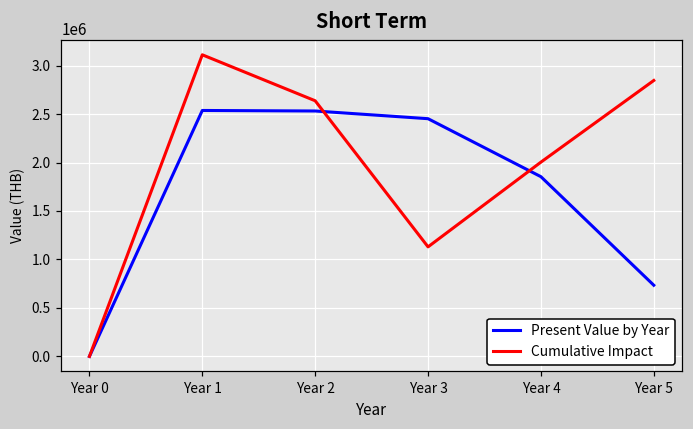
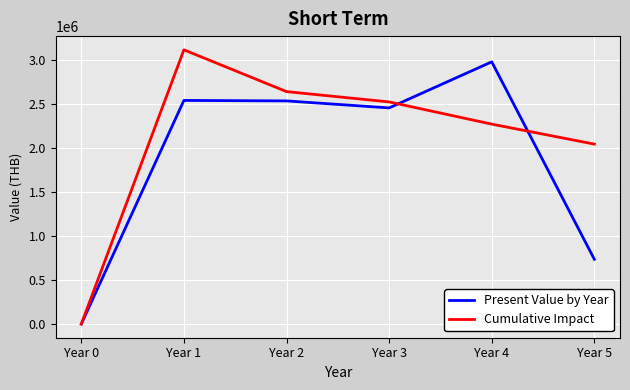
  {
    "Present Value by Year": {
      "Year 1": 2500000,
      "Year 2": 2500000,
      "Year 3": 2500000,
-     "Year 4": 1900000,
+     "Year 4": 3000000,
      "Year 5": 700000
    },
    "Cumulative Impact": {
      "Year 1": 3100000,
      "Year 2": 2600000,
-     "Year 3": 1100000,
-     "Year 4": 2000000,
-     "Year 5": 2800000
+     "Year 3": 2500000,
+     "Year 4": 2300000,
+     "Year 5": 2000000
    }
  }
